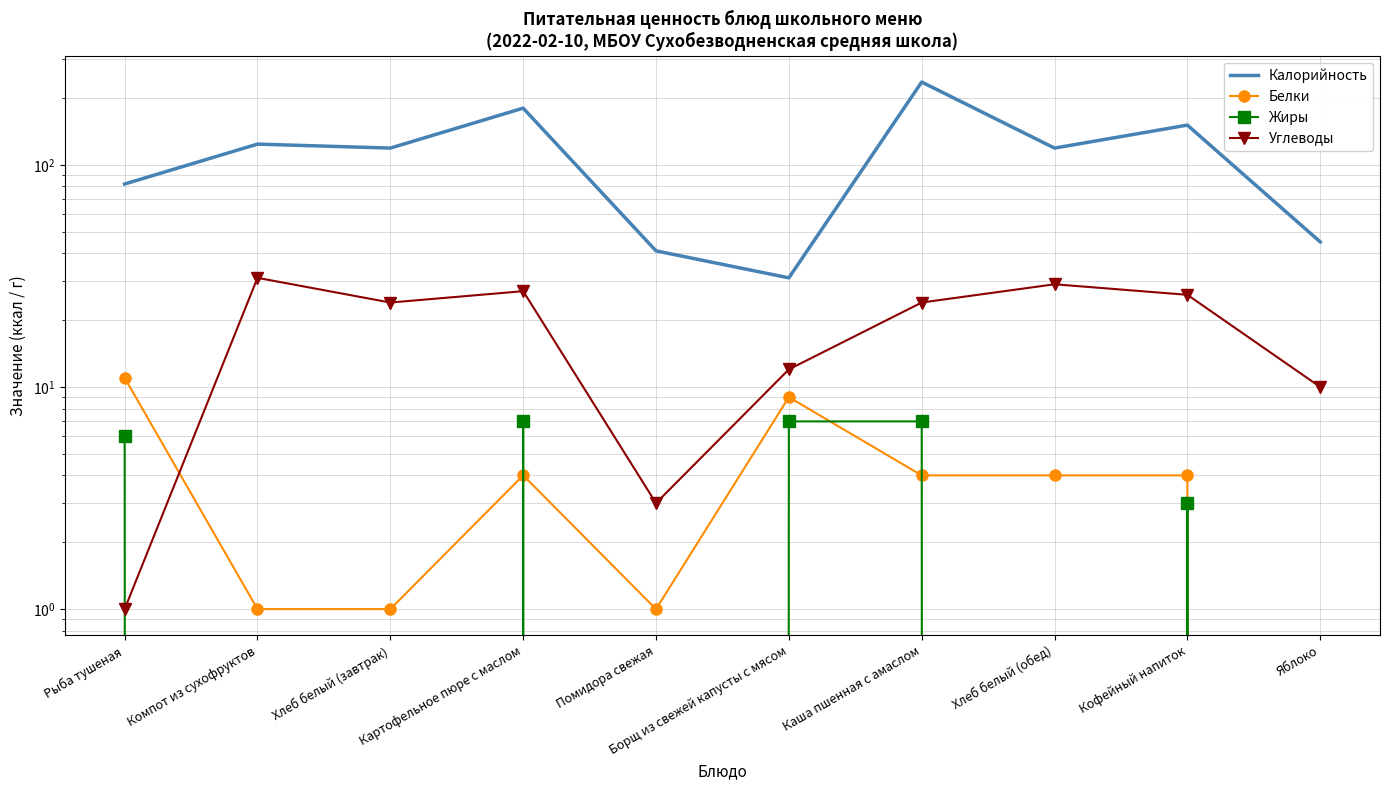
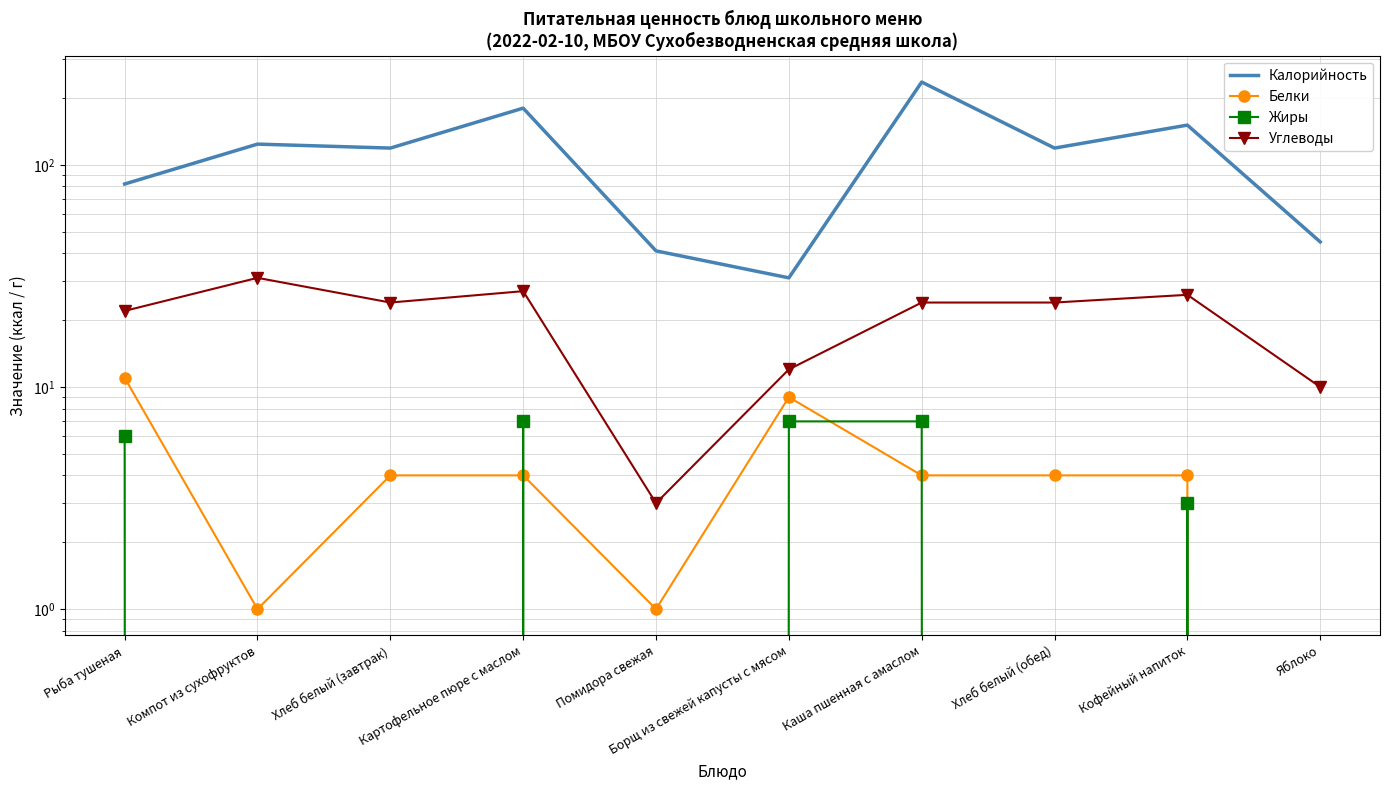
  {
    "Калорийность": {
      "Рыба тушеная": 82,
      "Компот из сухофруктов": 120,
      "Хлеб белый (завтрак)": 120,
      "Картофельное пюре с маслом": 180,
      "Помидора свежая": 41,
      "Борщ из свежей капусты с мясом": 31,
      "Каша пшенная с амаслом": 240,
      "Хлеб белый (обед)": 120,
      "Кофейный напиток": 150,
      "Яблоко": 45
    },
    "Белки": {
      "Рыба тушеная": 11,
      "Компот из сухофруктов": 1,
-     "Хлеб белый (завтрак)": 1,
+     "Хлеб белый (завтрак)": 4,
      "Картофельное пюре с маслом": 4,
      "Помидора свежая": 1,
      "Борщ из свежей капусты с мясом": 9,
      "Каша пшенная с амаслом": 4,
      "Хлеб белый (обед)": 4,
      "Кофейный напиток": 4
    },
    "Жиры": {
      "Рыба тушеная": 6,
      "Картофельное пюре с маслом": 7,
      "Борщ из свежей капусты с мясом": 7,
      "Каша пшенная с амаслом": 7,
      "Кофейный напиток": 3
    },
    "Углеводы": {
-     "Рыба тушеная": 1,
+     "Рыба тушеная": 22,
      "Компот из сухофруктов": 31,
      "Хлеб белый (завтрак)": 24,
      "Картофельное пюре с маслом": 27,
      "Помидора свежая": 3,
      "Борщ из свежей капусты с мясом": 12,
      "Каша пшенная с амаслом": 24,
-     "Хлеб белый (обед)": 29,
+     "Хлеб белый (обед)": 24,
      "Кофейный напиток": 26,
      "Яблоко": 10
    }
  }
